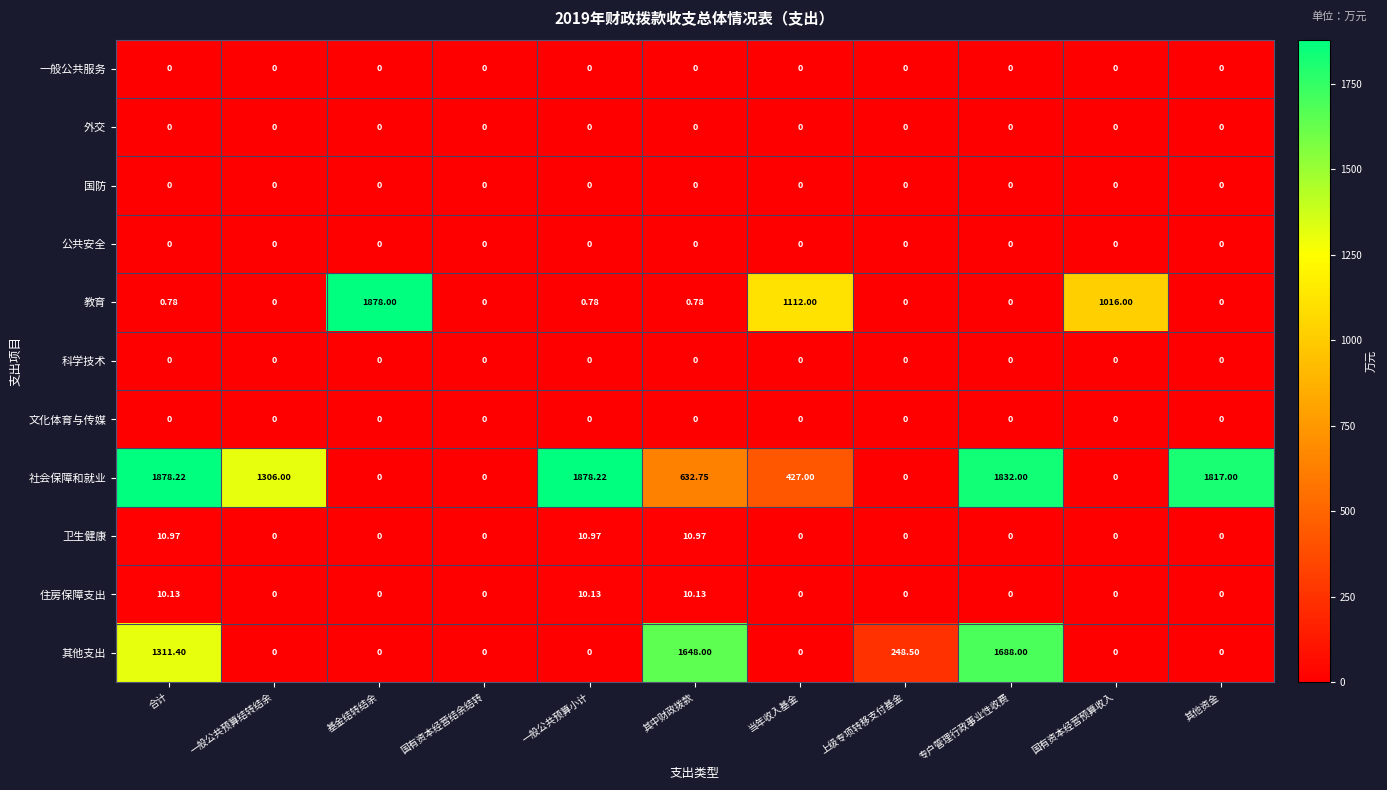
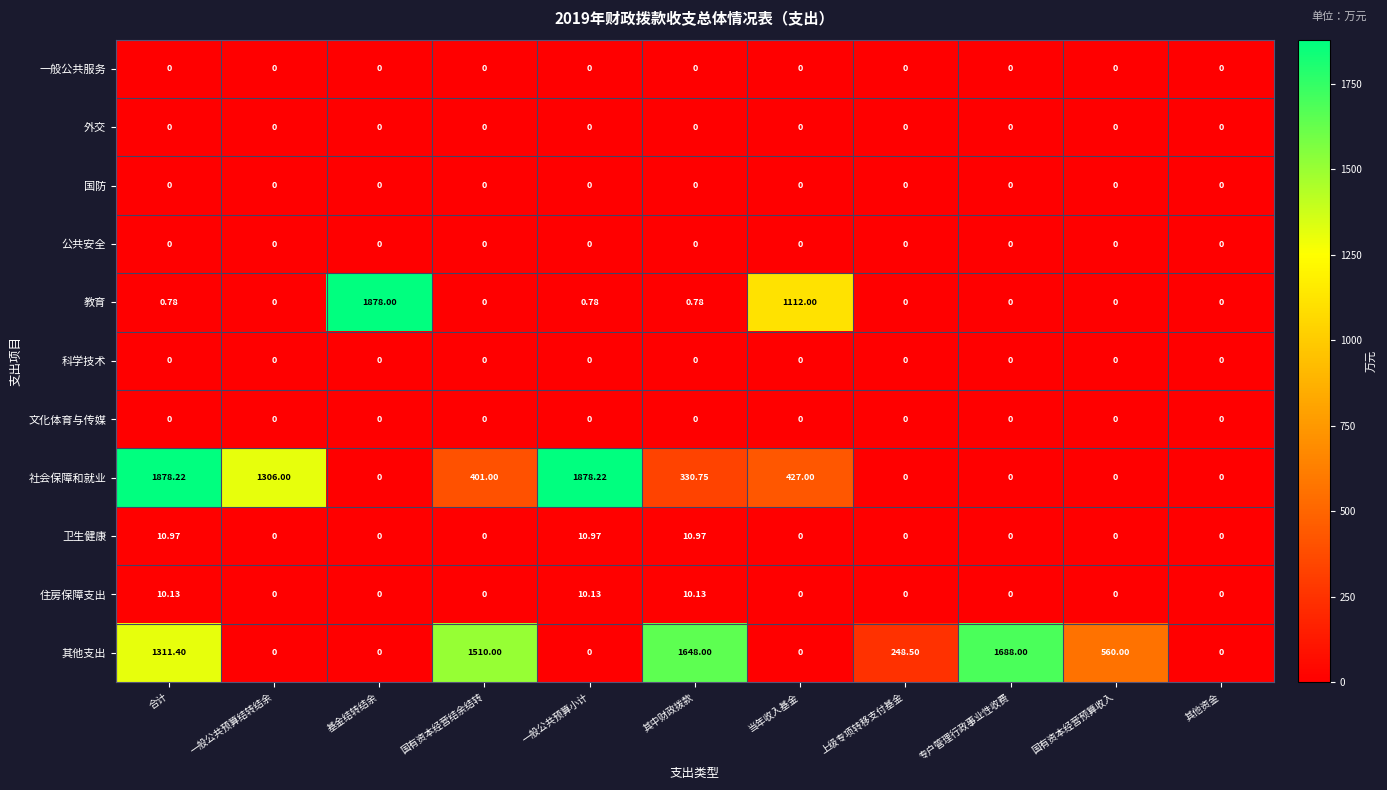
  {
    "一般公共服务": {
      "合计": 0,
      "一般公共预算结转结余": 0,
      "基金结转结余": 0,
      "国有资本经营结余结转": 0,
      "一般公共预算小计": 0,
      "其中财政拨款": 0,
      "当年收入基金": 0,
      "上级专项转移支付基金": 0,
      "专户管理行政事业性收费": 0,
      "国有资本经营预算收入": 0,
      "其他资金": 0
    },
    "外交": {
      "合计": 0,
      "一般公共预算结转结余": 0,
      "基金结转结余": 0,
      "国有资本经营结余结转": 0,
      "一般公共预算小计": 0,
      "其中财政拨款": 0,
      "当年收入基金": 0,
      "上级专项转移支付基金": 0,
      "专户管理行政事业性收费": 0,
      "国有资本经营预算收入": 0,
      "其他资金": 0
    },
    "国防": {
      "合计": 0,
      "一般公共预算结转结余": 0,
      "基金结转结余": 0,
      "国有资本经营结余结转": 0,
      "一般公共预算小计": 0,
      "其中财政拨款": 0,
      "当年收入基金": 0,
      "上级专项转移支付基金": 0,
      "专户管理行政事业性收费": 0,
      "国有资本经营预算收入": 0,
      "其他资金": 0
    },
    "公共安全": {
      "合计": 0,
      "一般公共预算结转结余": 0,
      "基金结转结余": 0,
      "国有资本经营结余结转": 0,
      "一般公共预算小计": 0,
      "其中财政拨款": 0,
      "当年收入基金": 0,
      "上级专项转移支付基金": 0,
      "专户管理行政事业性收费": 0,
      "国有资本经营预算收入": 0,
      "其他资金": 0
    },
    "教育": {
      "合计": 0.78,
      "一般公共预算结转结余": 0,
      "基金结转结余": 1878.00,
      "国有资本经营结余结转": 0,
      "一般公共预算小计": 0.78,
      "其中财政拨款": 0.78,
      "当年收入基金": 1112.00,
      "上级专项转移支付基金": 0,
      "专户管理行政事业性收费": 0,
-     "国有资本经营预算收入": 1016.00,
+     "国有资本经营预算收入": 0,
      "其他资金": 0
    },
    "科学技术": {
      "合计": 0,
      "一般公共预算结转结余": 0,
      "基金结转结余": 0,
      "国有资本经营结余结转": 0,
      "一般公共预算小计": 0,
      "其中财政拨款": 0,
      "当年收入基金": 0,
      "上级专项转移支付基金": 0,
      "专户管理行政事业性收费": 0,
      "国有资本经营预算收入": 0,
      "其他资金": 0
    },
    "文化体育与传媒": {
      "合计": 0,
      "一般公共预算结转结余": 0,
      "基金结转结余": 0,
      "国有资本经营结余结转": 0,
      "一般公共预算小计": 0,
      "其中财政拨款": 0,
      "当年收入基金": 0,
      "上级专项转移支付基金": 0,
      "专户管理行政事业性收费": 0,
      "国有资本经营预算收入": 0,
      "其他资金": 0
    },
    "社会保障和就业": {
      "合计": 1878.22,
      "一般公共预算结转结余": 1306.00,
      "基金结转结余": 0,
-     "国有资本经营结余结转": 0,
+     "国有资本经营结余结转": 401.00,
      "一般公共预算小计": 1878.22,
-     "其中财政拨款": 632.75,
+     "其中财政拨款": 330.75,
      "当年收入基金": 427.00,
      "上级专项转移支付基金": 0,
-     "专户管理行政事业性收费": 1832.00,
+     "专户管理行政事业性收费": 0,
      "国有资本经营预算收入": 0,
-     "其他资金": 1817.00
+     "其他资金": 0
    },
    "卫生健康": {
      "合计": 10.97,
      "一般公共预算结转结余": 0,
      "基金结转结余": 0,
      "国有资本经营结余结转": 0,
      "一般公共预算小计": 10.97,
      "其中财政拨款": 10.97,
      "当年收入基金": 0,
      "上级专项转移支付基金": 0,
      "专户管理行政事业性收费": 0,
      "国有资本经营预算收入": 0,
      "其他资金": 0
    },
    "住房保障支出": {
      "合计": 10.13,
      "一般公共预算结转结余": 0,
      "基金结转结余": 0,
      "国有资本经营结余结转": 0,
      "一般公共预算小计": 10.13,
      "其中财政拨款": 10.13,
      "当年收入基金": 0,
      "上级专项转移支付基金": 0,
      "专户管理行政事业性收费": 0,
      "国有资本经营预算收入": 0,
      "其他资金": 0
    },
    "其他支出": {
      "合计": 1311.40,
      "一般公共预算结转结余": 0,
      "基金结转结余": 0,
-     "国有资本经营结余结转": 0,
+     "国有资本经营结余结转": 1510.00,
      "一般公共预算小计": 0,
      "其中财政拨款": 1648.00,
      "当年收入基金": 0,
      "上级专项转移支付基金": 248.50,
      "专户管理行政事业性收费": 1688.00,
-     "国有资本经营预算收入": 0,
+     "国有资本经营预算收入": 560.00,
      "其他资金": 0
    }
  }
